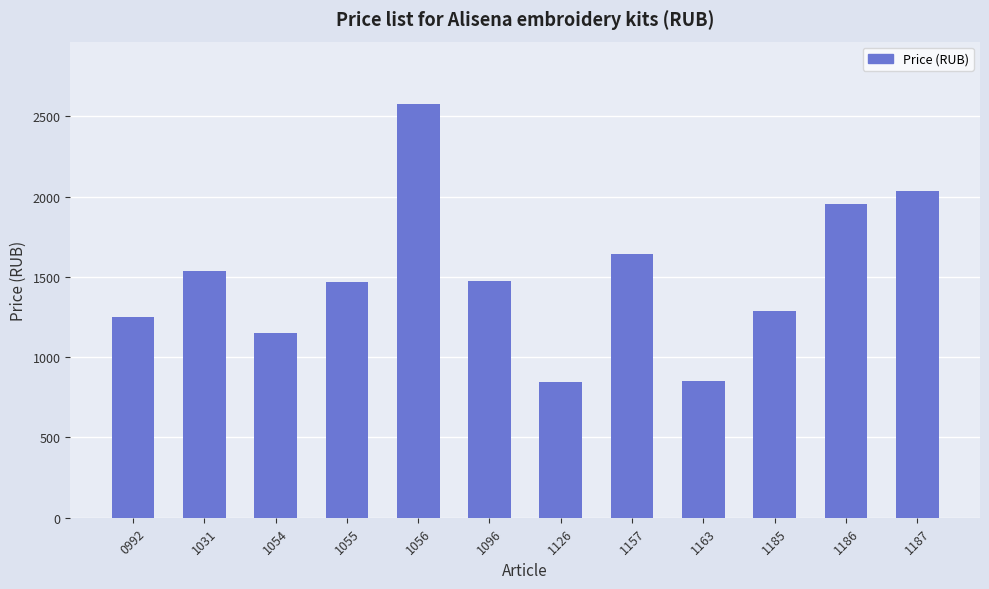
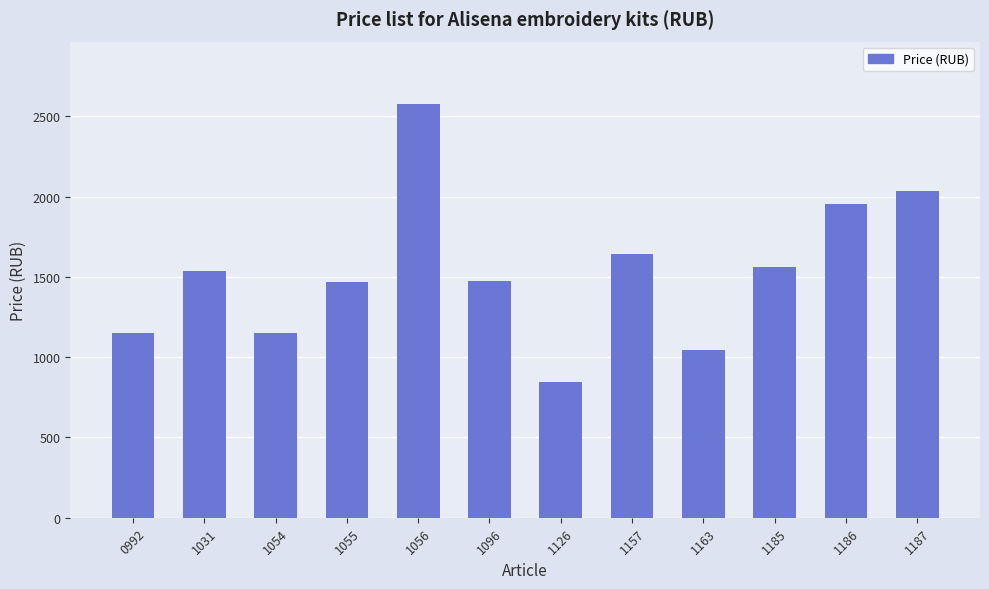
  {
-   "0992": 1250,
+   "0992": 1150,
    "1031": 1530,
    "1054": 1150,
    "1055": 1470,
    "1056": 2580,
    "1096": 1480,
    "1126": 850,
    "1157": 1640,
-   "1163": 850,
-   "1185": 1290,
+   "1163": 1040,
+   "1185": 1560,
    "1186": 1960,
    "1187": 2030
  }
